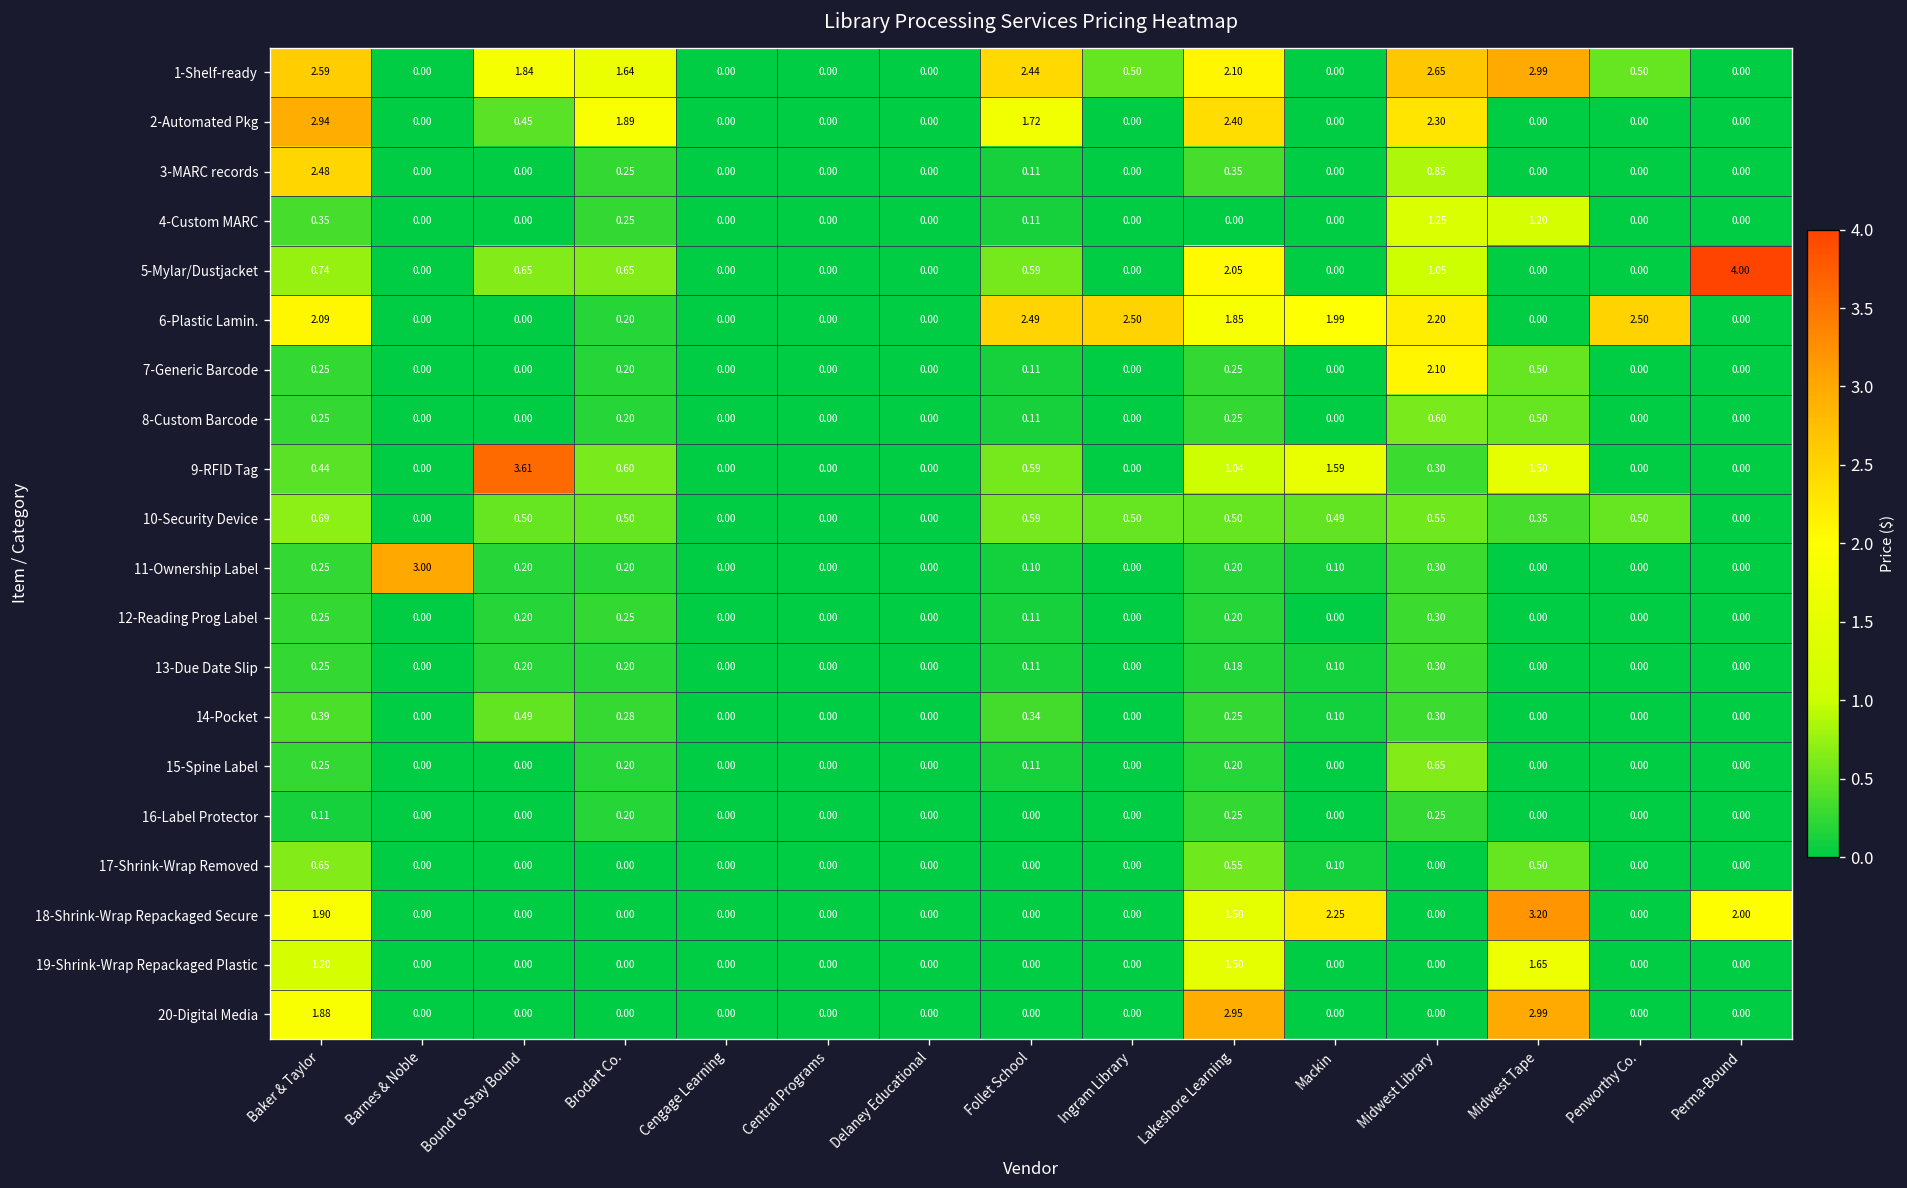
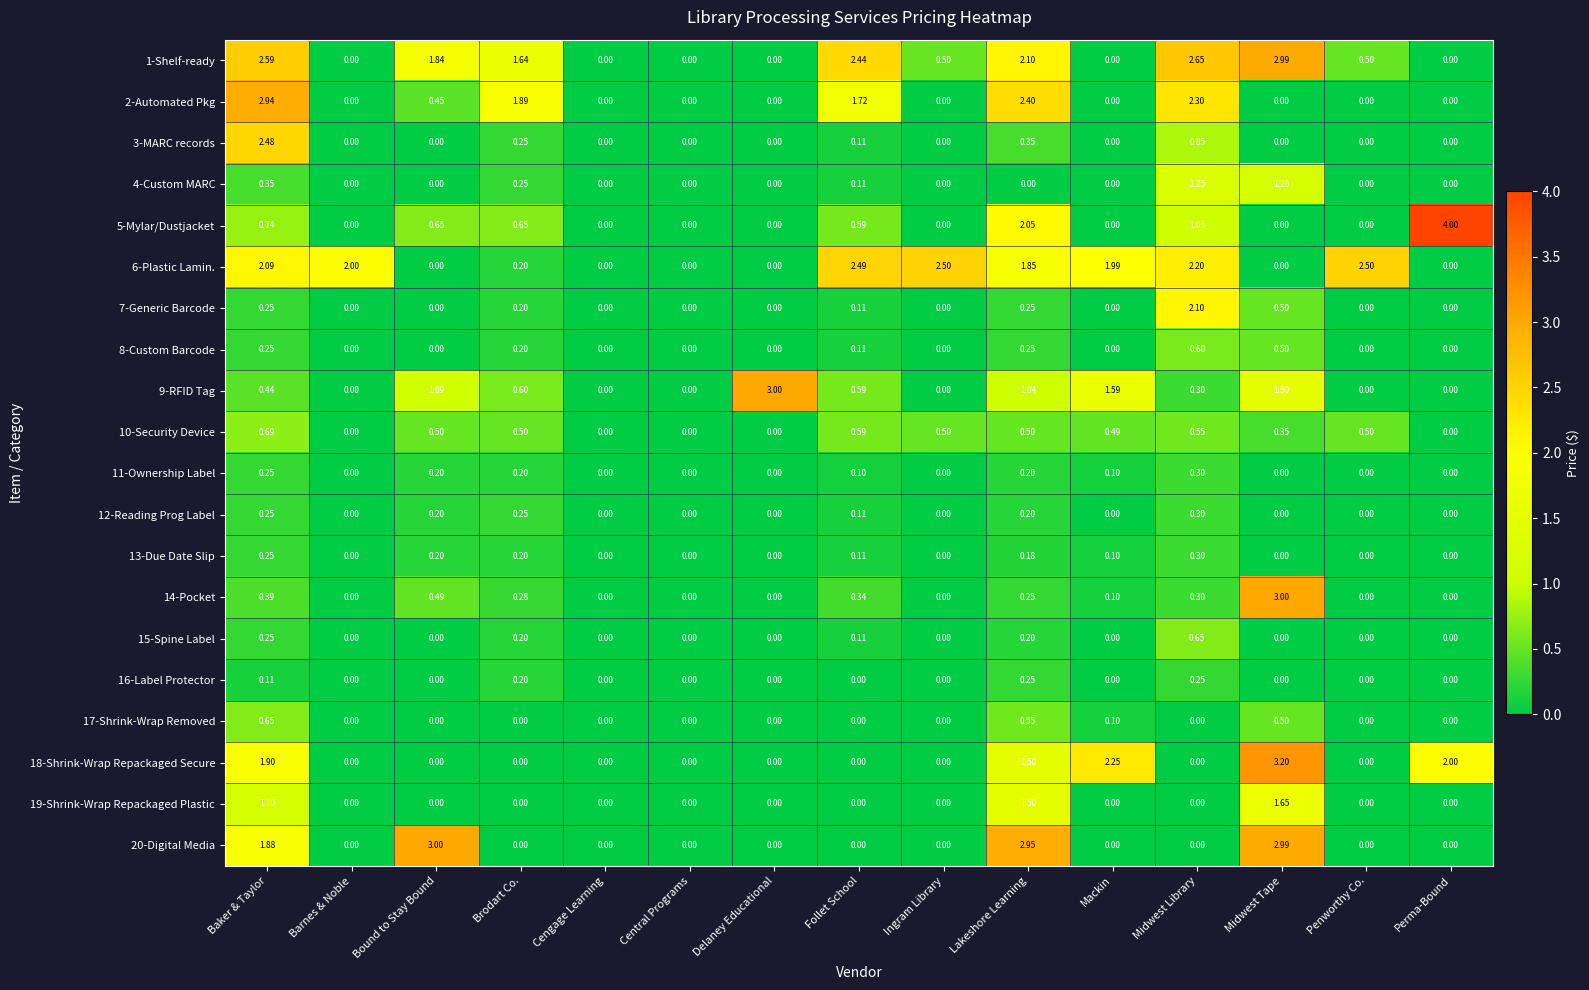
  {
    "6-Plastic Lamin.": {
      "Baker & Taylor": 2.09,
-     "Barnes & Noble": 0.00,
+     "Barnes & Noble": 2.00,
      "Bound to Stay Bound": 0.00,
      "Brodart Co.": 0.20,
      "Cengage Learning": 0.00,
      "Central Programs": 0.00,
      "Delaney Educational": 0.00,
      "Follet School": 2.49,
      "Ingram Library": 2.50,
      "Lakeshore Learning": 1.85,
      "Mackin": 1.99,
      "Midwest Library": 2.20,
      "Midwest Tape": 0.00,
      "Penworthy Co.": 2.50,
      "Perma-Bound": 0.00
    },
    "9-RFID Tag": {
      "Baker & Taylor": 0.44,
      "Barnes & Noble": 0.00,
-     "Bound to Stay Bound": 3.61,
+     "Bound to Stay Bound": 1.09,
      "Brodart Co.": 0.60,
      "Cengage Learning": 0.00,
      "Central Programs": 0.00,
-     "Delaney Educational": 0.00,
+     "Delaney Educational": 3.00,
      "Follet School": 0.59,
      "Ingram Library": 0.00,
      "Lakeshore Learning": 1.04,
      "Mackin": 1.59,
      "Midwest Library": 0.30,
      "Midwest Tape": 1.50,
      "Penworthy Co.": 0.00,
      "Perma-Bound": 0.00
    },
    "11-Ownership Label": {
      "Baker & Taylor": 0.25,
-     "Barnes & Noble": 3.00,
+     "Barnes & Noble": 0.00,
      "Bound to Stay Bound": 0.20,
      "Brodart Co.": 0.20,
      "Cengage Learning": 0.00,
      "Central Programs": 0.00,
      "Delaney Educational": 0.00,
      "Follet School": 0.10,
      "Ingram Library": 0.00,
      "Lakeshore Learning": 0.20,
      "Mackin": 0.10,
      "Midwest Library": 0.30,
      "Midwest Tape": 0.00,
      "Penworthy Co.": 0.00,
      "Perma-Bound": 0.00
    },
    "14-Pocket": {
      "Baker & Taylor": 0.39,
      "Barnes & Noble": 0.00,
      "Bound to Stay Bound": 0.49,
      "Brodart Co.": 0.28,
      "Cengage Learning": 0.00,
      "Central Programs": 0.00,
      "Delaney Educational": 0.00,
      "Follet School": 0.34,
      "Ingram Library": 0.00,
      "Lakeshore Learning": 0.25,
      "Mackin": 0.10,
      "Midwest Library": 0.30,
-     "Midwest Tape": 0.00,
+     "Midwest Tape": 3.00,
      "Penworthy Co.": 0.00,
      "Perma-Bound": 0.00
    },
    "20-Digital Media": {
      "Baker & Taylor": 1.88,
      "Barnes & Noble": 0.00,
-     "Bound to Stay Bound": 0.00,
+     "Bound to Stay Bound": 3.00,
      "Brodart Co.": 0.00,
      "Cengage Learning": 0.00,
      "Central Programs": 0.00,
      "Delaney Educational": 0.00,
      "Follet School": 0.00,
      "Ingram Library": 0.00,
      "Lakeshore Learning": 2.95,
      "Mackin": 0.00,
      "Midwest Library": 0.00,
      "Midwest Tape": 2.99,
      "Penworthy Co.": 0.00,
      "Perma-Bound": 0.00
    }
  }
